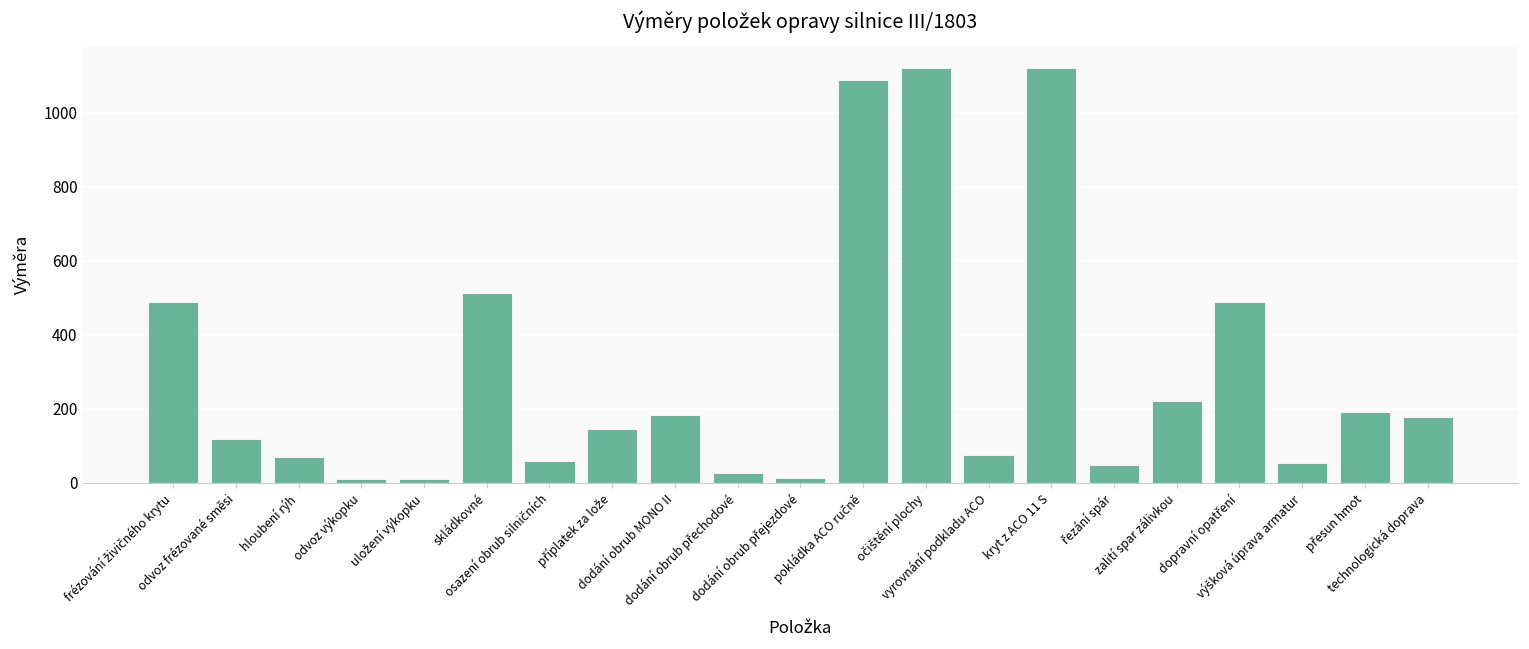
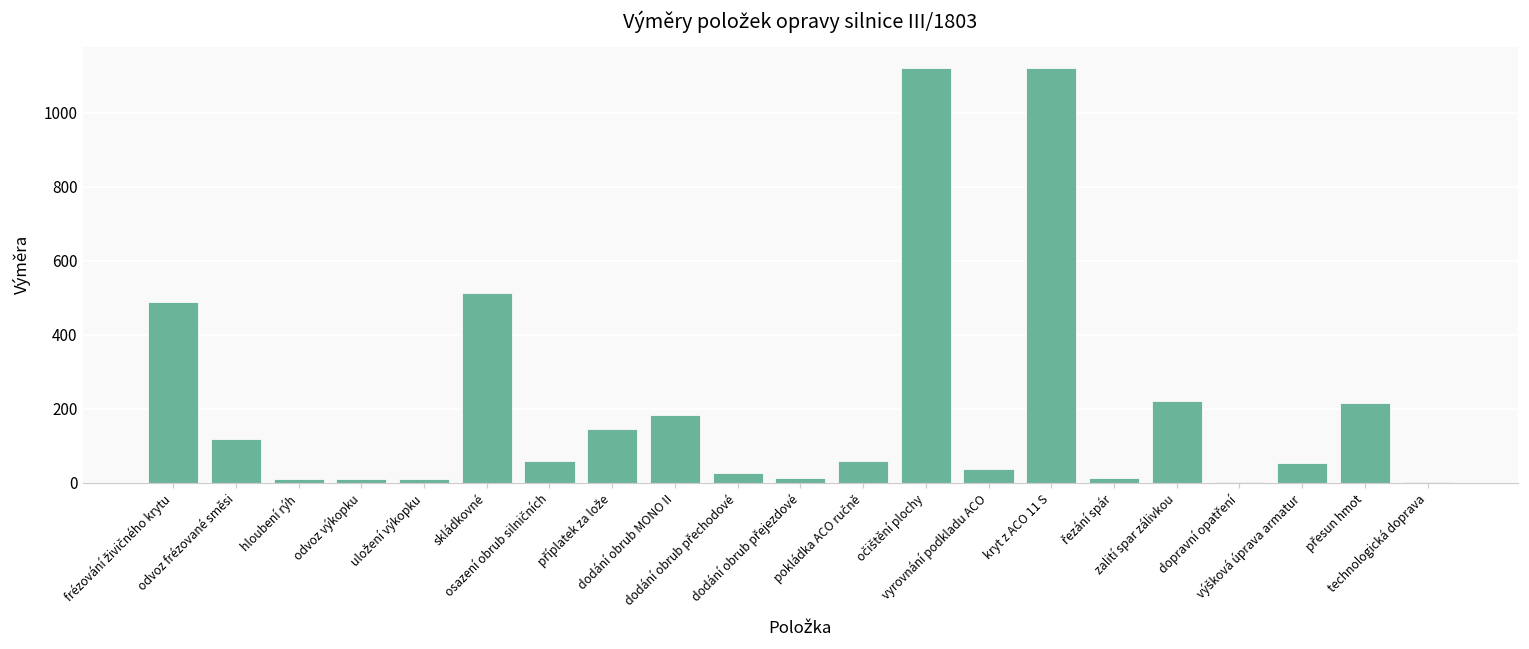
  {
    "frézování živičného krytu": 490,
    "odvoz frézované směsi": 120,
-   "hloubení rýh": 70,
+   "hloubení rýh": 10,
    "odvoz výkopku": 10,
    "uložení výkopku": 10,
    "skládkovné": 510,
    "osazení obrub silničních": 60,
    "příplatek za lože": 140,
    "dodání obrub MONO II": 180,
    "dodání obrub přechodové": 30,
    "dodání obrub přejezdové": 10,
-   "pokládka ACO ručně": 1090,
+   "pokládka ACO ručně": 60,
    "očištění plochy": 1120,
-   "vyrovnání podkladu ACO": 80,
+   "vyrovnání podkladu ACO": 40,
    "kryt z ACO 11 S": 1120,
-   "řezání spár": 50,
+   "řezání spár": 10,
    "zalití spar zálivkou": 220,
-   "dopravní opatření": 490,
+   "dopravní opatření": 0,
    "výšková úprava armatur": 50,
-   "přesun hmot": 190,
-   "technologická doprava": 180
+   "přesun hmot": 220,
+   "technologická doprava": 0
  }
